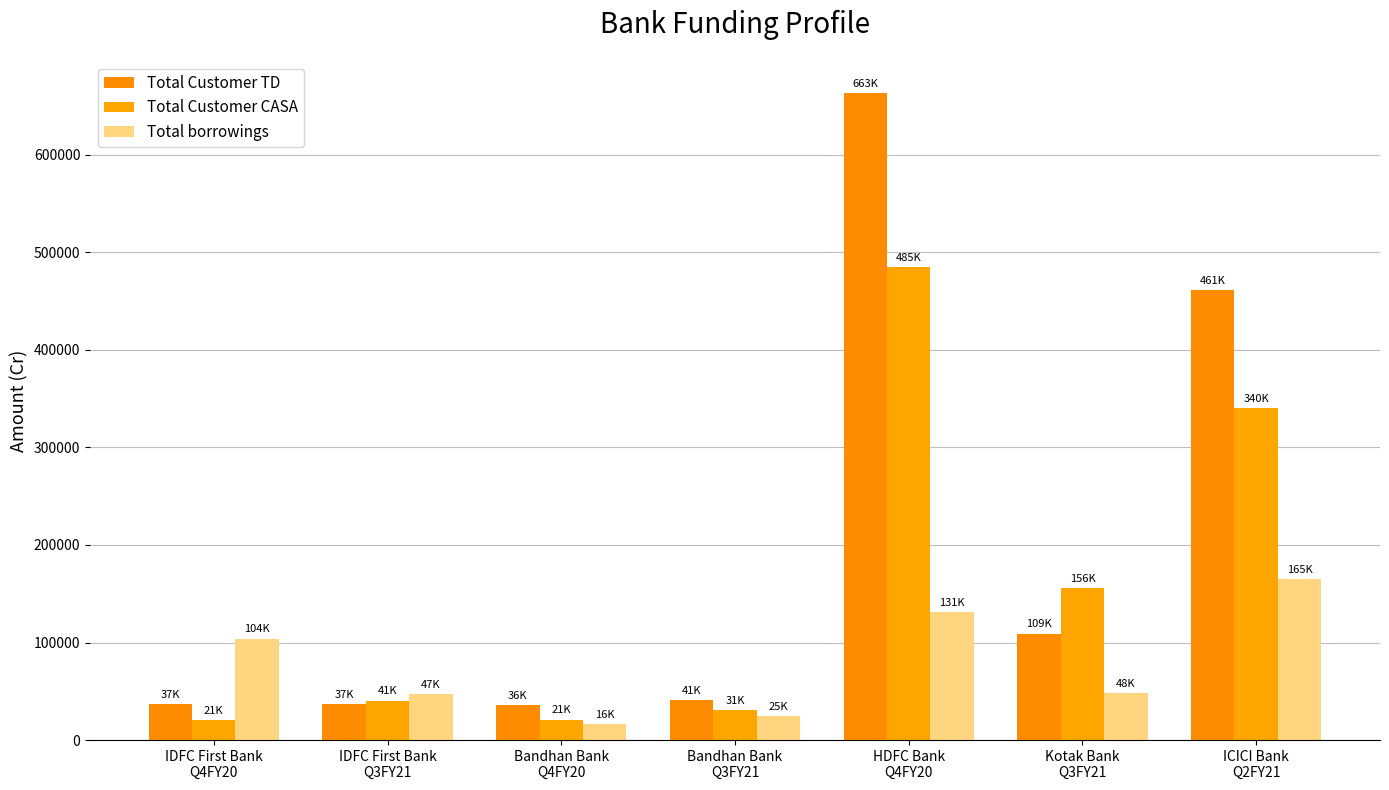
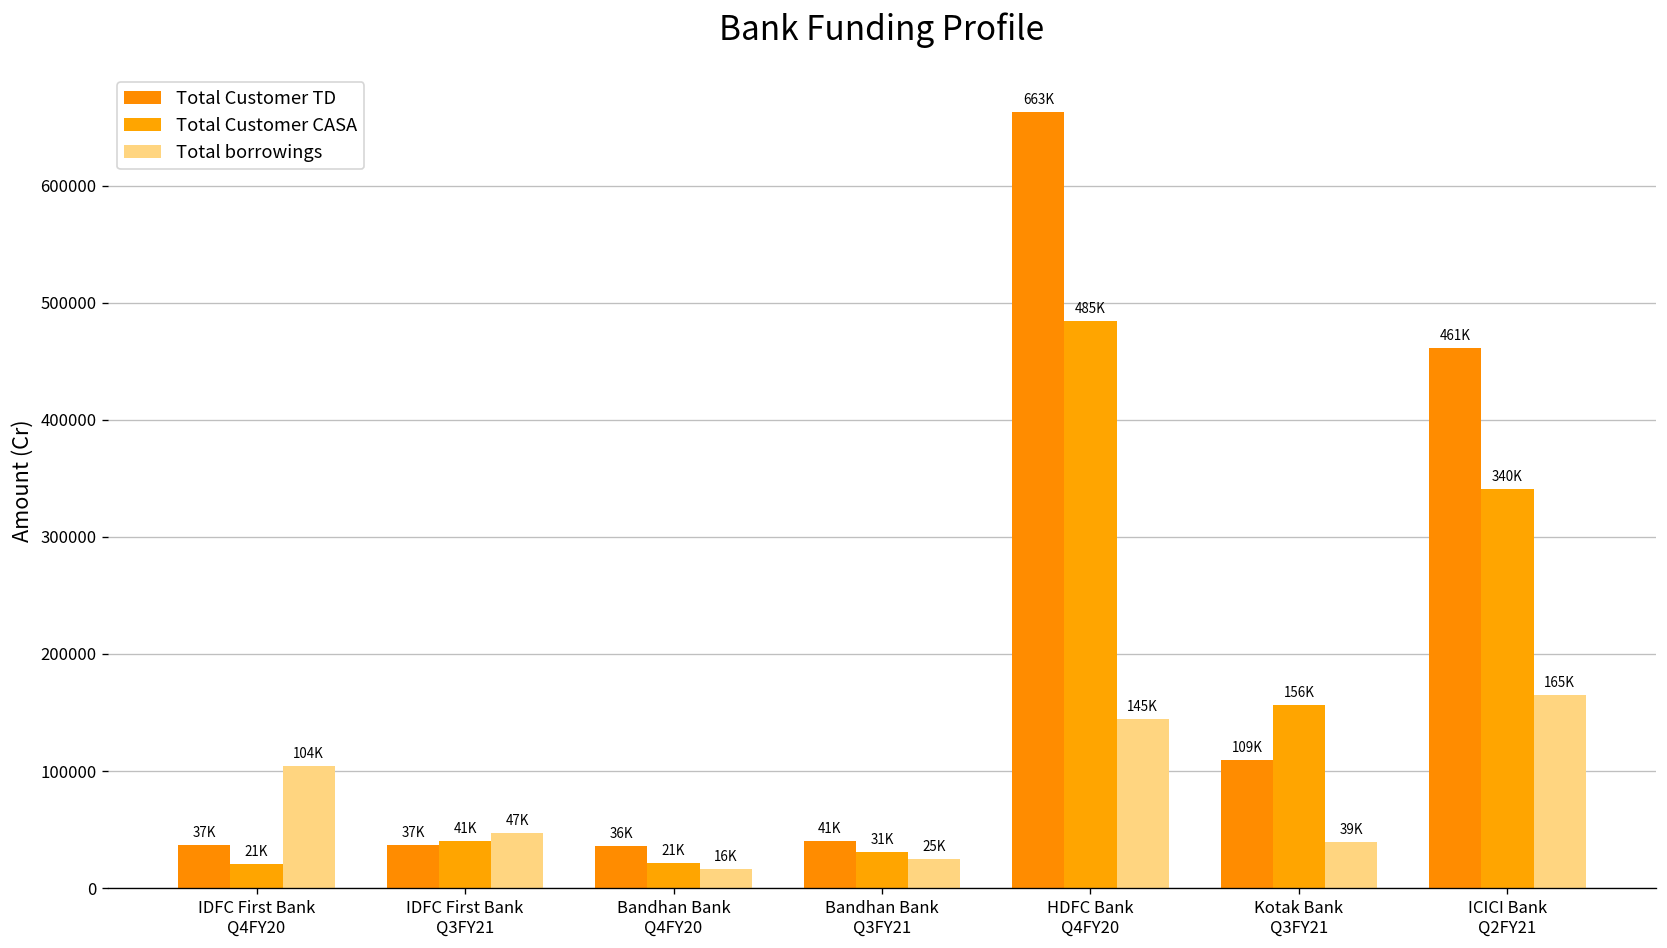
  {
    "Total borrowings": {
      "IDFC First Bank Q4FY20": "104K",
      "IDFC First Bank Q3FY21": "47K",
      "Bandhan Bank Q4FY20": "16K",
      "Bandhan Bank Q3FY21": "25K",
-     "HDFC Bank Q4FY20": "131K",
-     "Kotak Bank Q3FY21": "48K",
+     "HDFC Bank Q4FY20": "145K",
+     "Kotak Bank Q3FY21": "39K",
      "ICICI Bank Q2FY21": "165K"
    }
  }
